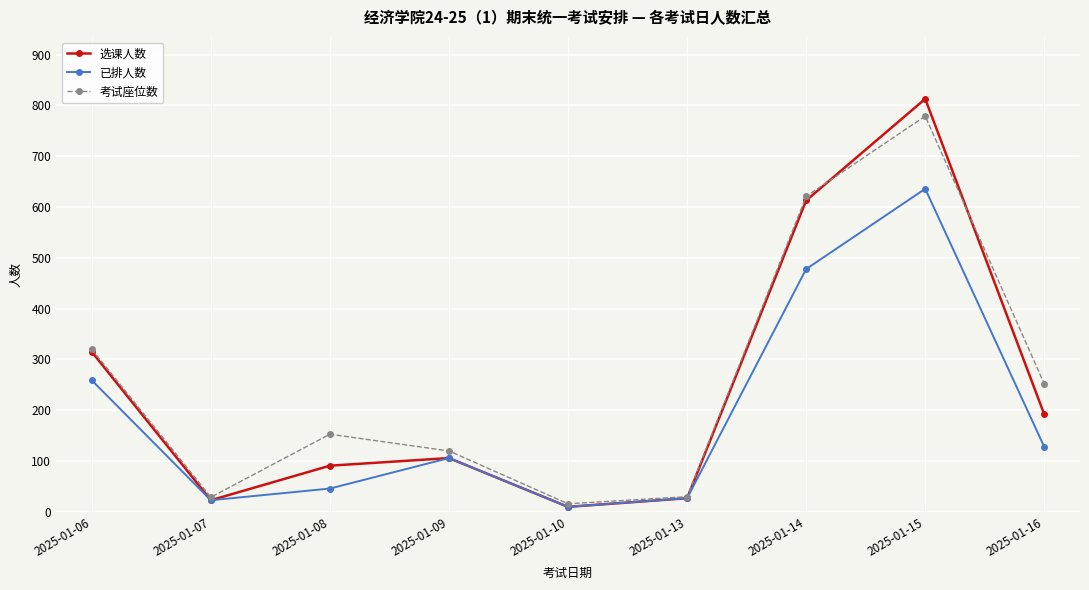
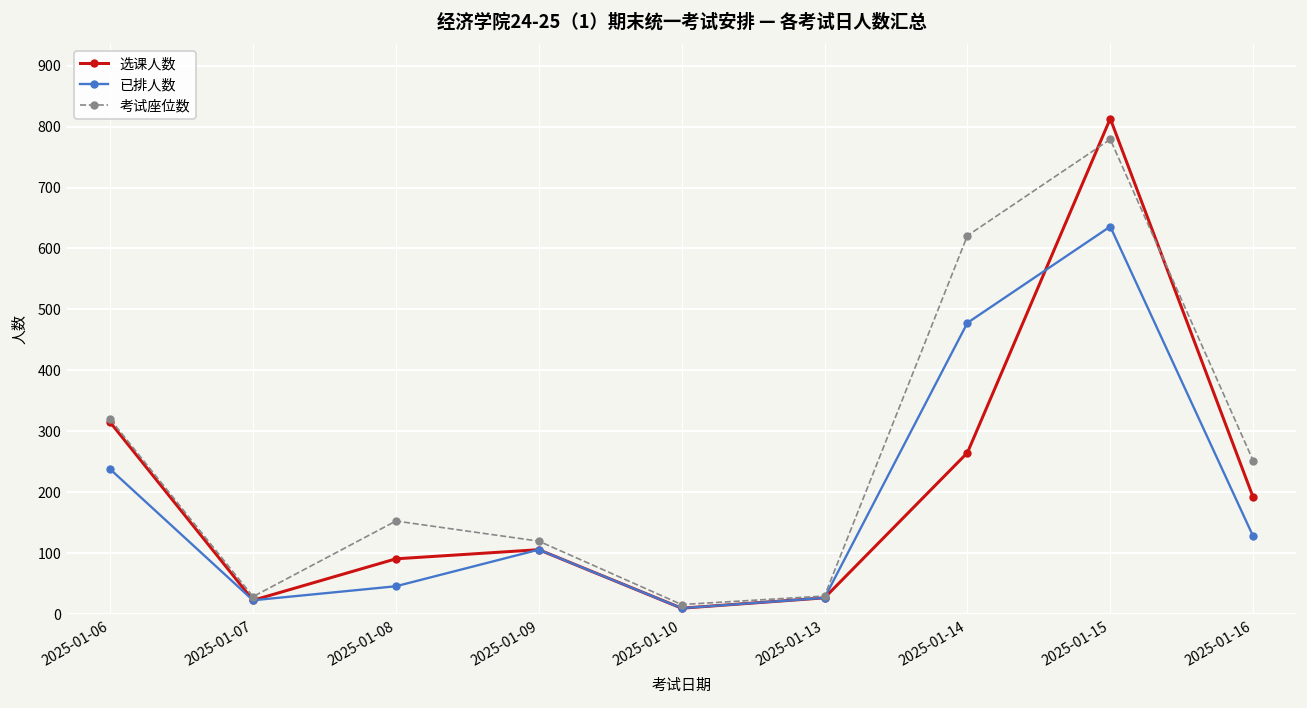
  {
    "选课人数": {
      "2025-01-06": 320,
      "2025-01-08": 90,
-     "2025-01-14": 610,
+     "2025-01-14": 270,
      "2025-01-15": 810,
      "2025-01-16": 190
    },
    "已排人数": {
-     "2025-01-06": 260,
+     "2025-01-06": 240,
      "2025-01-08": 50,
      "2025-01-14": 480,
      "2025-01-15": 640,
      "2025-01-16": 130
    },
    "考试座位数": {
      "2025-01-06": 320,
      "2025-01-07": 30,
      "2025-01-08": 150,
      "2025-01-09": 120,
      "2025-01-10": 20,
      "2025-01-14": 620,
      "2025-01-15": 780,
      "2025-01-16": 250
    }
  }
